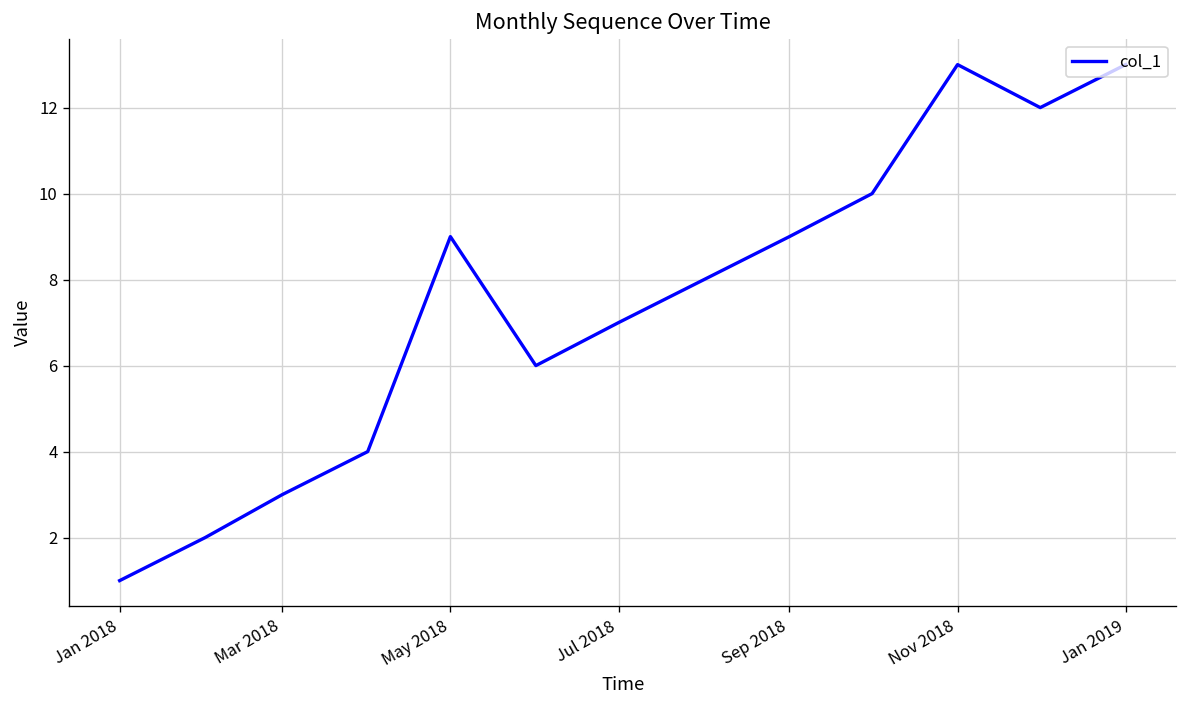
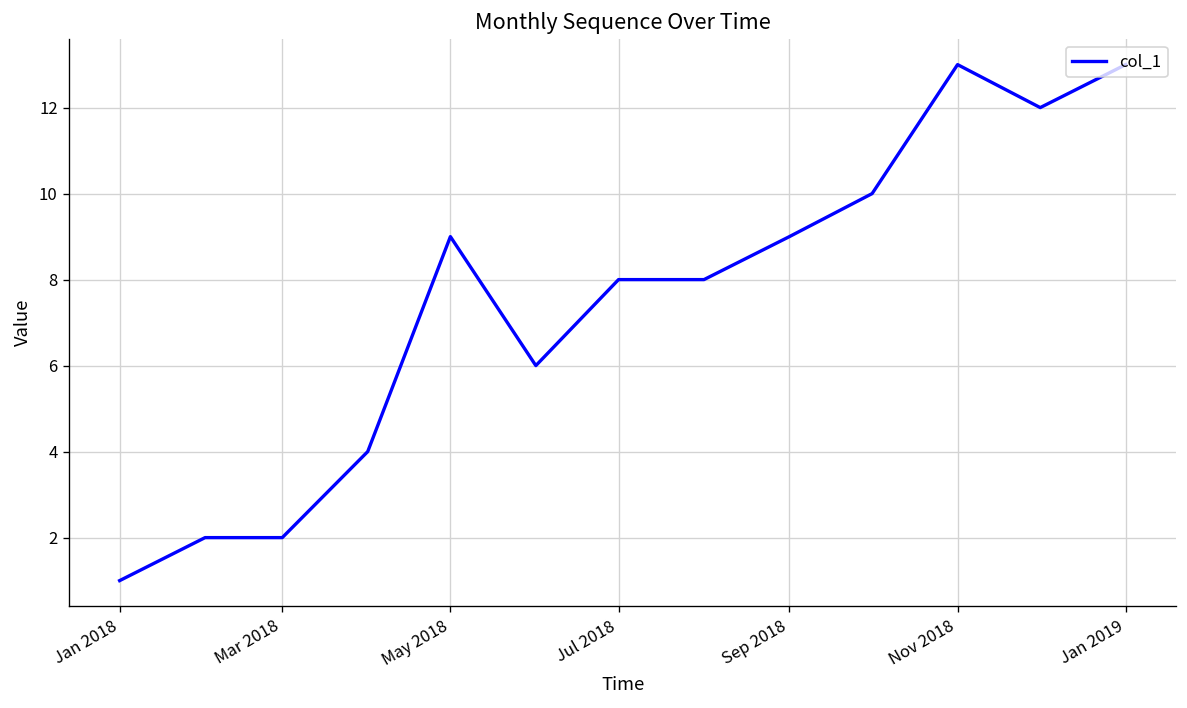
  {
    "Jan 2018": 1,
-   "Mar 2018": 3,
+   "Mar 2018": 2,
    "May 2018": 9,
-   "Jul 2018": 7,
+   "Jul 2018": 8,
    "Sep 2018": 9,
    "Nov 2018": 13
  }
